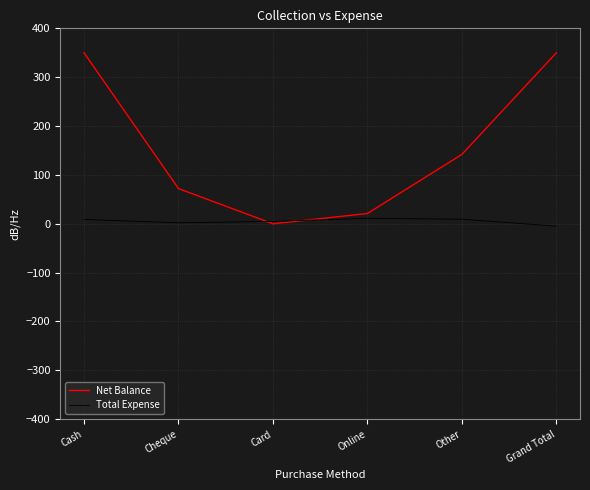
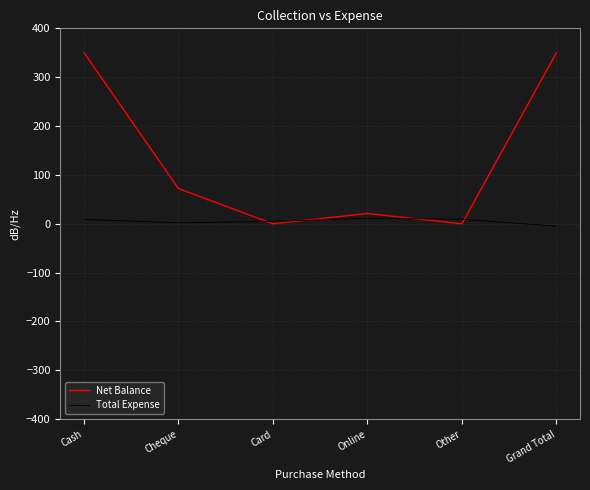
  {
    "Net Balance": {
      "Cash": 350,
      "Cheque": 70,
      "Online": 20,
-     "Other": 140,
+     "Other": 0,
      "Grand Total": 350
    },
    "Total Expense": {
      "Cash": 10,
      "Cheque": 0,
      "Online": 10,
      "Other": 10,
      "Grand Total": 0
    }
  }
